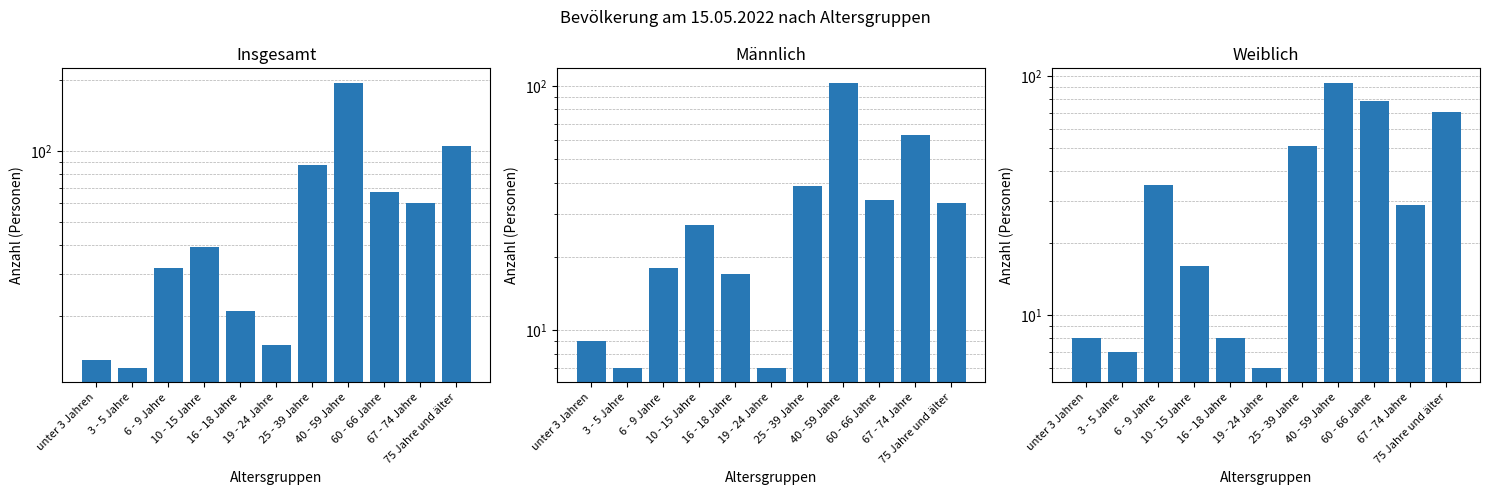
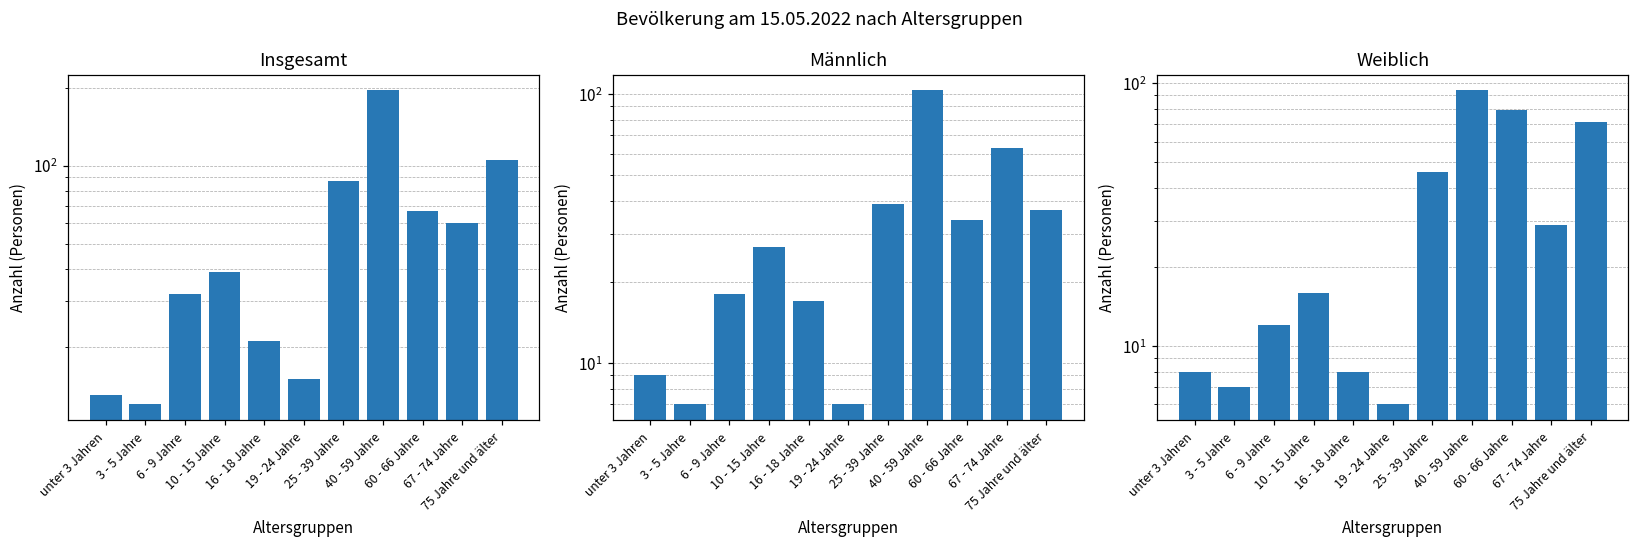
  {
    "Männlich": {
      "unter 3 Jahren": 9,
      "3 - 5 Jahre": 7,
      "6 - 9 Jahre": 18,
      "10 - 15 Jahre": 27,
      "16 - 18 Jahre": 17,
      "19 - 24 Jahre": 7,
      "25 - 39 Jahre": 39,
      "40 - 59 Jahre": 103,
      "60 - 66 Jahre": 34,
      "67 - 74 Jahre": 63,
-     "75 Jahre und älter": 33
+     "75 Jahre und älter": 37
    },
    "Weiblich": {
      "unter 3 Jahren": 8,
      "3 - 5 Jahre": 7,
-     "6 - 9 Jahre": 35,
+     "6 - 9 Jahre": 12,
      "10 - 15 Jahre": 16,
      "16 - 18 Jahre": 8,
      "19 - 24 Jahre": 6,
-     "25 - 39 Jahre": 51,
+     "25 - 39 Jahre": 46,
      "40 - 59 Jahre": 94,
      "60 - 66 Jahre": 79,
      "67 - 74 Jahre": 29,
      "75 Jahre und älter": 71
    }
  }
